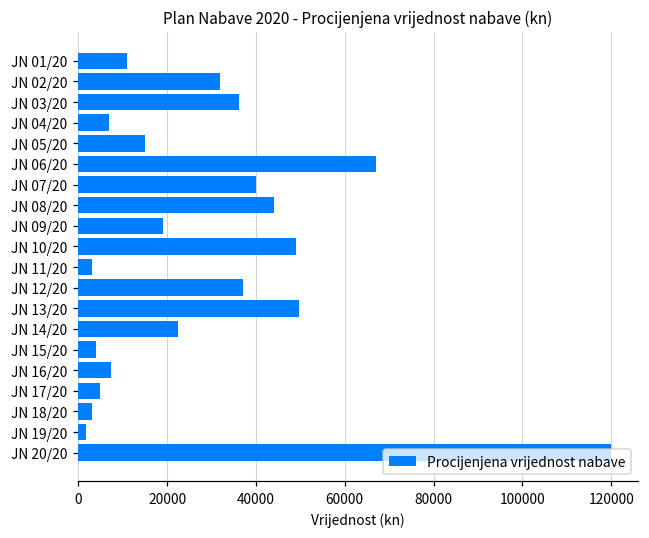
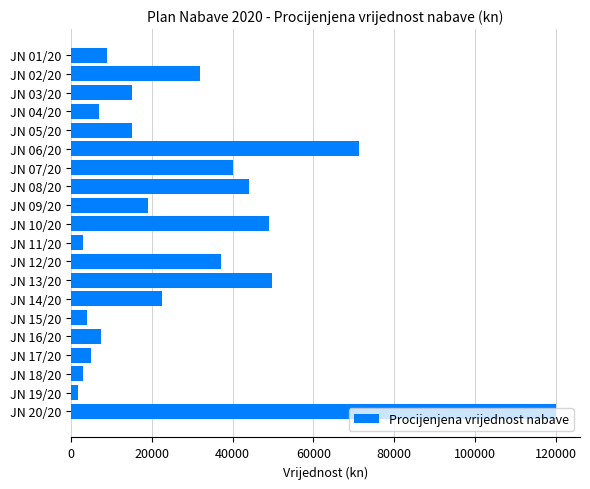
  {
-   "JN 01/20": 11000,
+   "JN 01/20": 9000,
    "JN 02/20": 32000,
-   "JN 03/20": 36000,
+   "JN 03/20": 15000,
    "JN 04/20": 7000,
    "JN 05/20": 15000,
-   "JN 06/20": 67000,
+   "JN 06/20": 71000,
    "JN 07/20": 40000,
    "JN 08/20": 44000,
    "JN 09/20": 19000,
    "JN 10/20": 49000,
    "JN 11/20": 3000,
    "JN 12/20": 37000,
    "JN 13/20": 50000,
    "JN 14/20": 22000,
    "JN 15/20": 4000,
    "JN 16/20": 7000,
    "JN 17/20": 5000,
    "JN 18/20": 3000,
    "JN 19/20": 2000
  }
